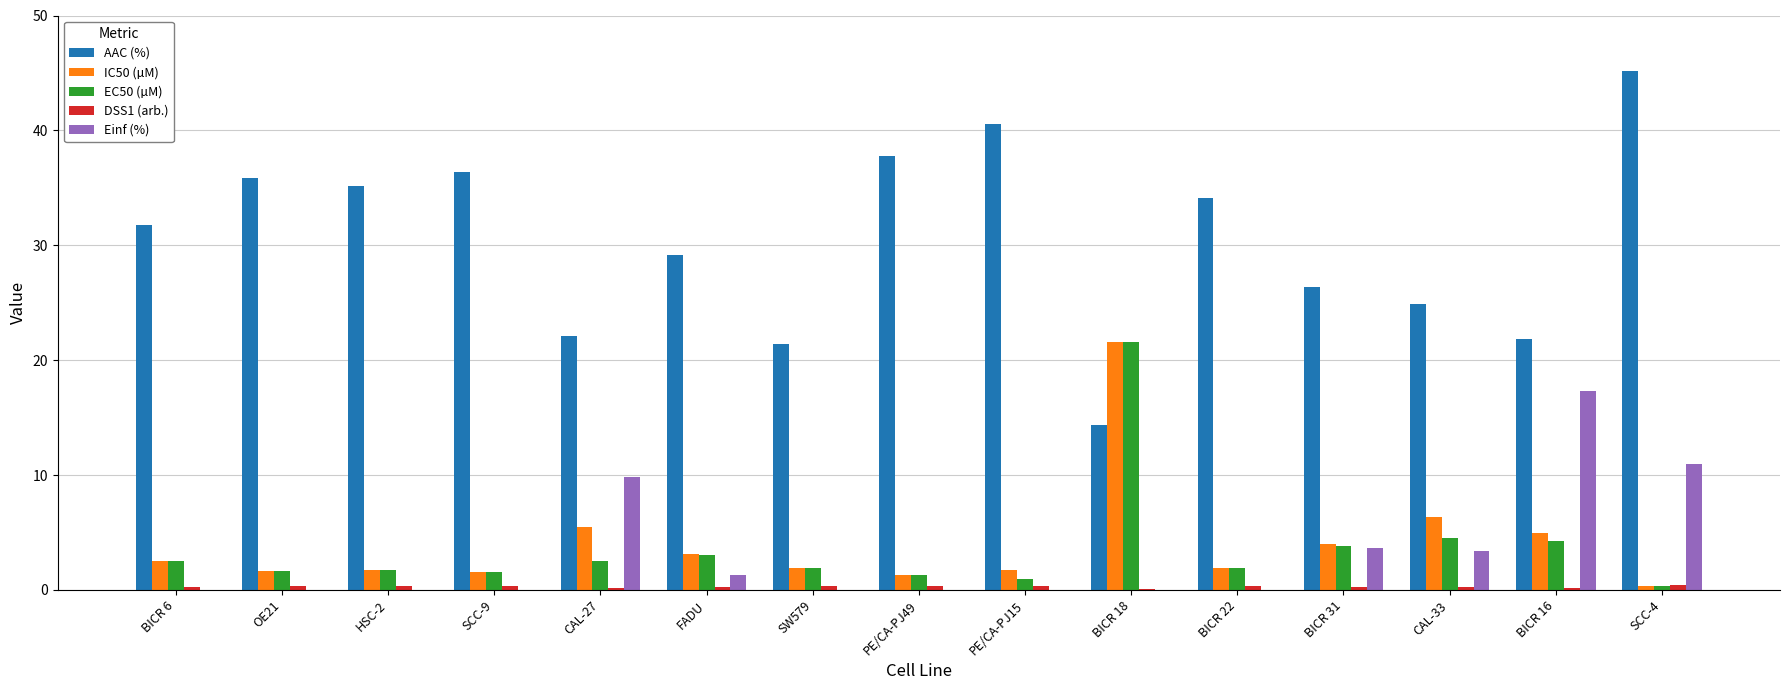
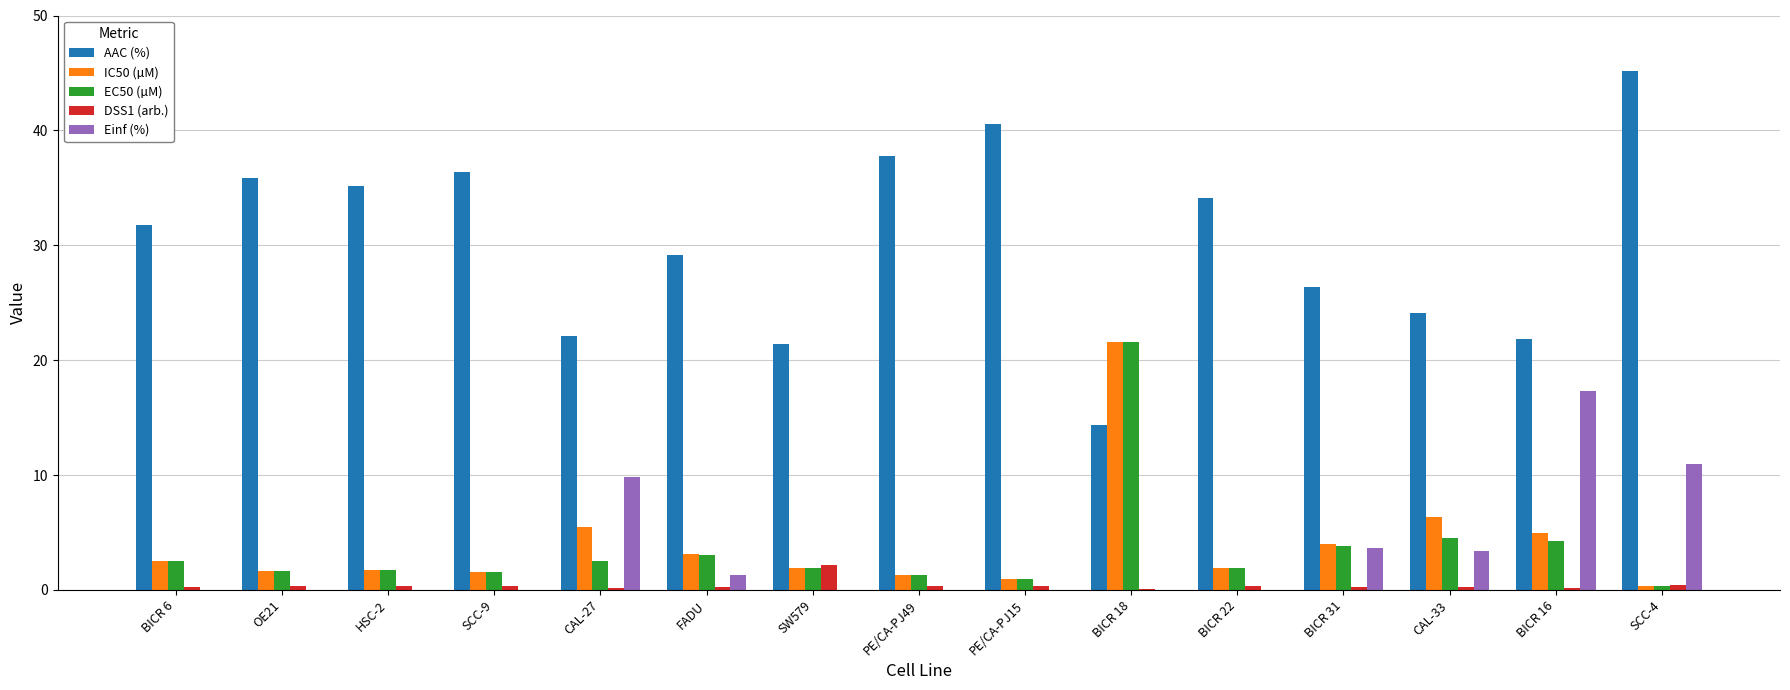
  {
    "AAC (%)": {
      "BICR 6": 31.8,
      "OE21": 35.8,
      "HSC-2": 35.2,
      "SCC-9": 36.4,
      "CAL-27": 22.1,
      "FADU": 29.1,
      "SW579": 21.4,
      "PE/CA-PJ49": 37.7,
      "PE/CA-PJ15": 40.6,
      "BICR 18": 14.3,
      "BICR 22": 34.2,
      "BICR 31": 26.4,
-     "CAL-33": 24.8,
+     "CAL-33": 24.1,
      "BICR 16": 21.9,
      "SCC-4": 45.2
    },
    "IC50 (µM)": {
      "BICR 6": 2.5,
      "OE21": 1.6,
      "HSC-2": 1.7,
      "SCC-9": 1.5,
      "CAL-27": 5.5,
      "FADU": 3.1,
      "SW579": 1.9,
      "PE/CA-PJ49": 1.3,
-     "PE/CA-PJ15": 1.7,
+     "PE/CA-PJ15": 1.0,
      "BICR 18": 21.6,
      "BICR 22": 1.9,
      "BICR 31": 4.0,
      "CAL-33": 6.4,
      "BICR 16": 5.0,
      "SCC-4": 0.4
    },
    "EC50 (µM)": {
      "BICR 6": 2.5,
      "OE21": 1.6,
      "HSC-2": 1.7,
      "SCC-9": 1.5,
      "CAL-27": 2.5,
      "FADU": 3.1,
      "SW579": 1.9,
      "PE/CA-PJ49": 1.3,
      "PE/CA-PJ15": 1.0,
      "BICR 18": 21.6,
      "BICR 22": 1.9,
      "BICR 31": 3.8,
      "CAL-33": 4.6,
      "BICR 16": 4.2,
      "SCC-4": 0.3
    },
    "DSS1 (arb.)": {
      "BICR 6": 0.3,
      "OE21": 0.3,
      "HSC-2": 0.3,
      "SCC-9": 0.3,
      "FADU": 0.3,
-     "SW579": 0.3,
+     "SW579": 2.2,
      "PE/CA-PJ49": 0.3,
      "PE/CA-PJ15": 0.4,
      "BICR 22": 0.3,
      "BICR 31": 0.2,
      "CAL-33": 0.2,
      "SCC-4": 0.4
    },
    "Einf (%)": {
      "BICR 6": 0.0,
      "OE21": 0.0,
      "HSC-2": 0.0,
      "SCC-9": 0.0,
      "CAL-27": 9.9,
      "FADU": 1.3,
      "SW579": 0.0,
      "PE/CA-PJ49": 0.0,
      "PE/CA-PJ15": 0.0,
      "BICR 18": 0.0,
      "BICR 22": 0.0,
      "BICR 31": 3.6,
      "CAL-33": 3.4,
      "BICR 16": 17.3,
      "SCC-4": 11.0
    }
  }
